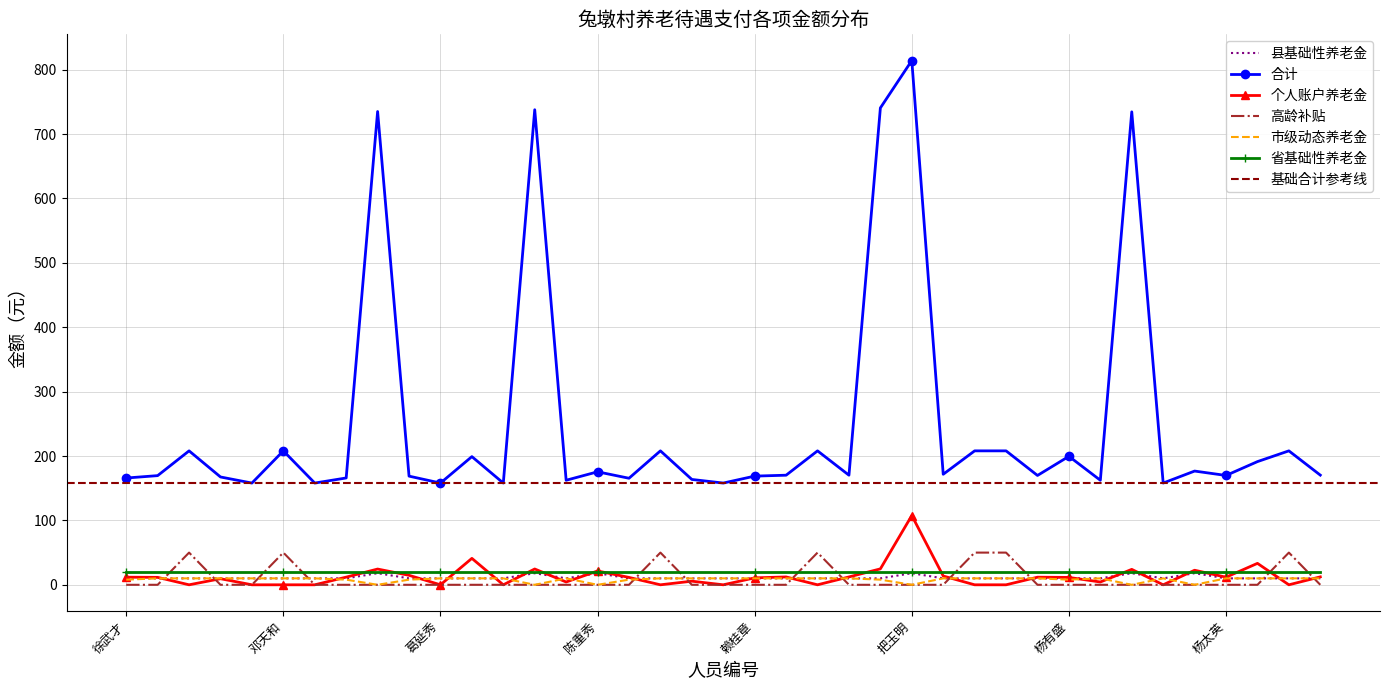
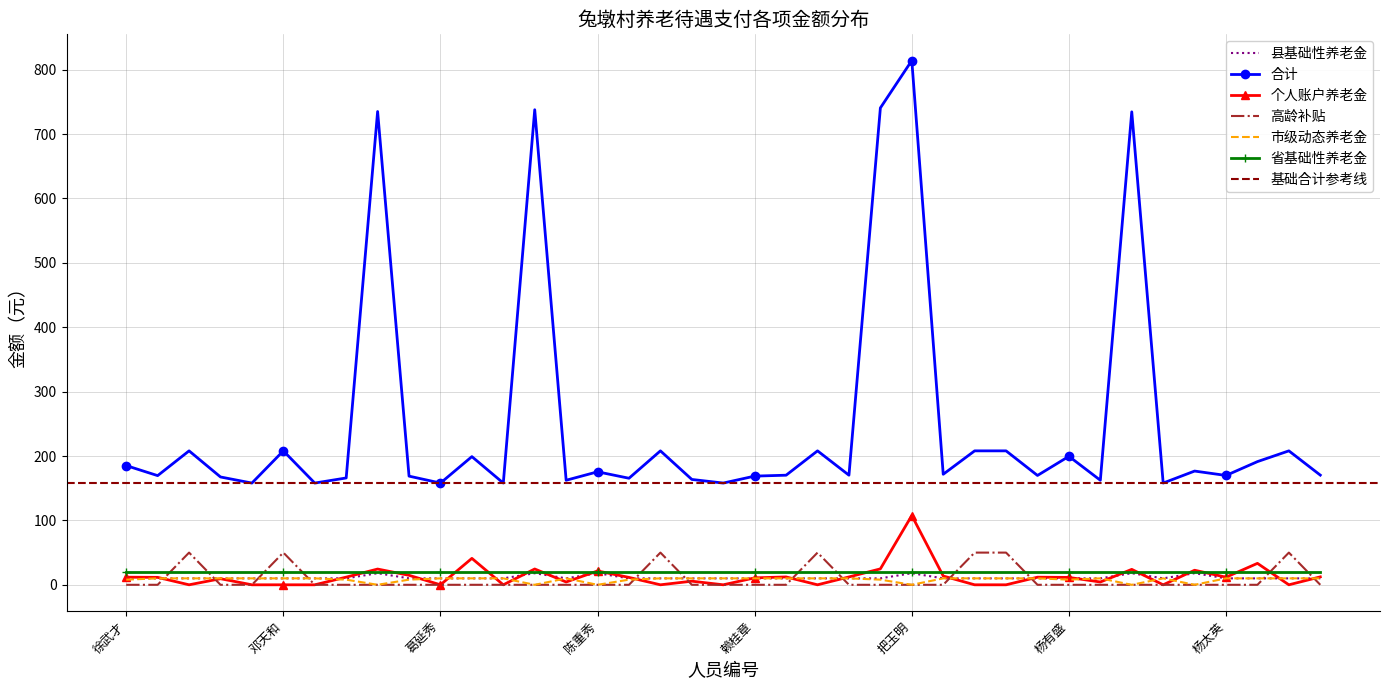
  {
    "合计": {
-     "徐武才": 170,
+     "徐武才": 190,
      "邓天和": 210,
      "葛延秀": 160,
      "陈重秀": 180,
      "赖桂章": 170,
      "把玉明": 810,
      "杨有盛": 200,
      "杨太英": 170
    },
    "个人账户养老金": {
      "邓天和": 0,
      "把玉明": 110
    },
    "高龄补贴": {
      "徐武才": 0,
      "邓天和": 50,
      "赖桂章": 0,
      "杨有盛": 0,
      "杨太英": 0
    },
    "省基础性养老金": {
      "徐武才": 20,
      "邓天和": 20,
      "葛延秀": 20,
      "赖桂章": 20,
      "杨有盛": 20,
      "杨太英": 20
    }
  }
